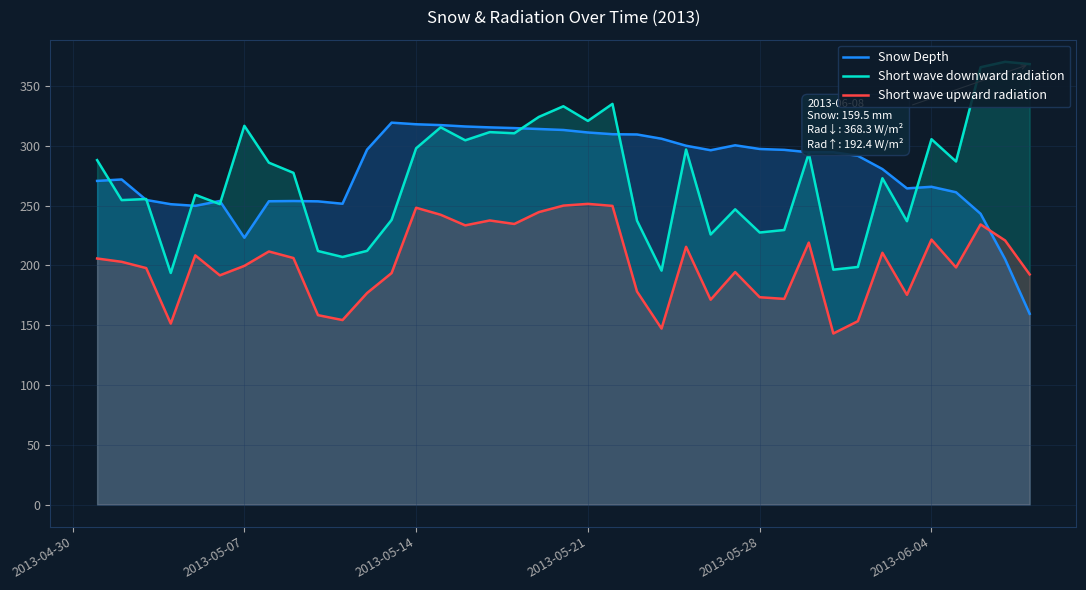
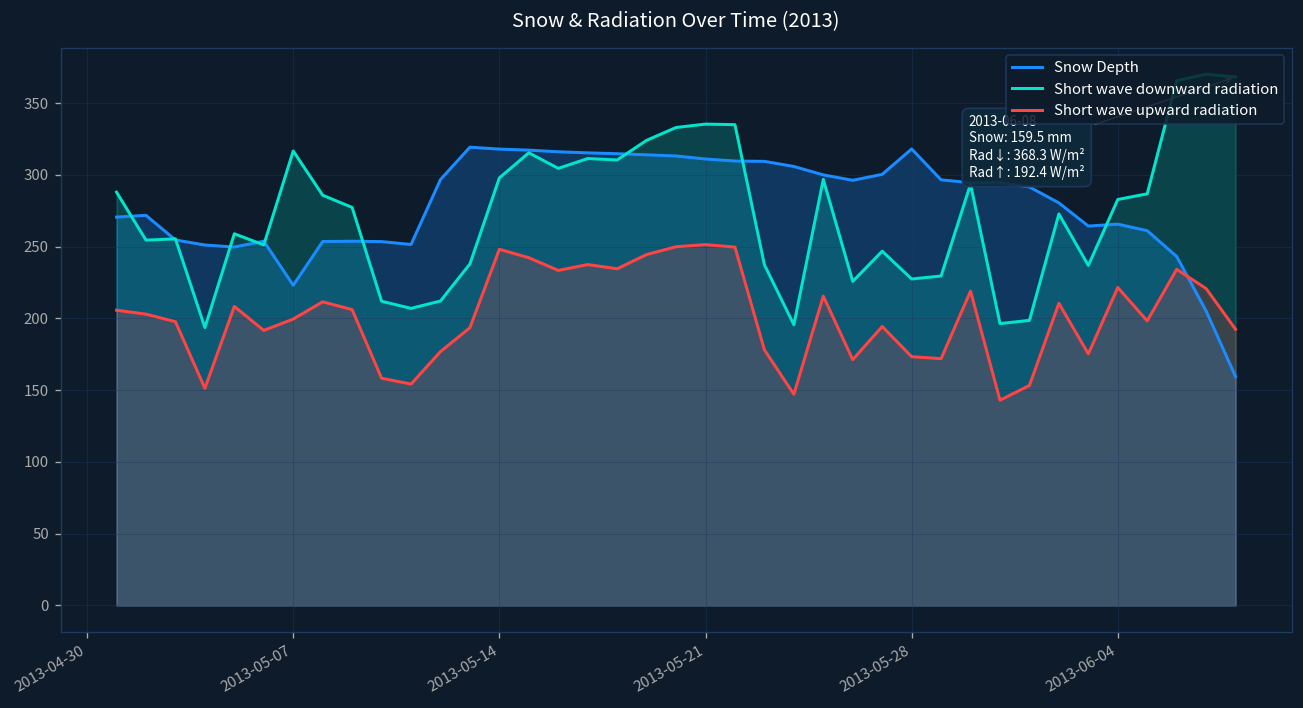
  {
    "Snow Depth": {
      "2013-05-07": 223,
      "2013-05-14": 318,
      "2013-05-21": 311,
-     "2013-05-28": 297,
+     "2013-05-28": 318,
      "2013-06-04": 266
    },
    "Short wave downward radiation": {
      "2013-05-07": 317,
      "2013-05-14": 298,
-     "2013-05-21": 321,
+     "2013-05-21": 335,
      "2013-05-28": 227,
-     "2013-06-04": 306
+     "2013-06-04": 283
    },
    "Short wave upward radiation": {
      "2013-05-07": 200,
      "2013-05-14": 248,
      "2013-05-21": 251,
      "2013-05-28": 173,
      "2013-06-04": 222
    }
  }
